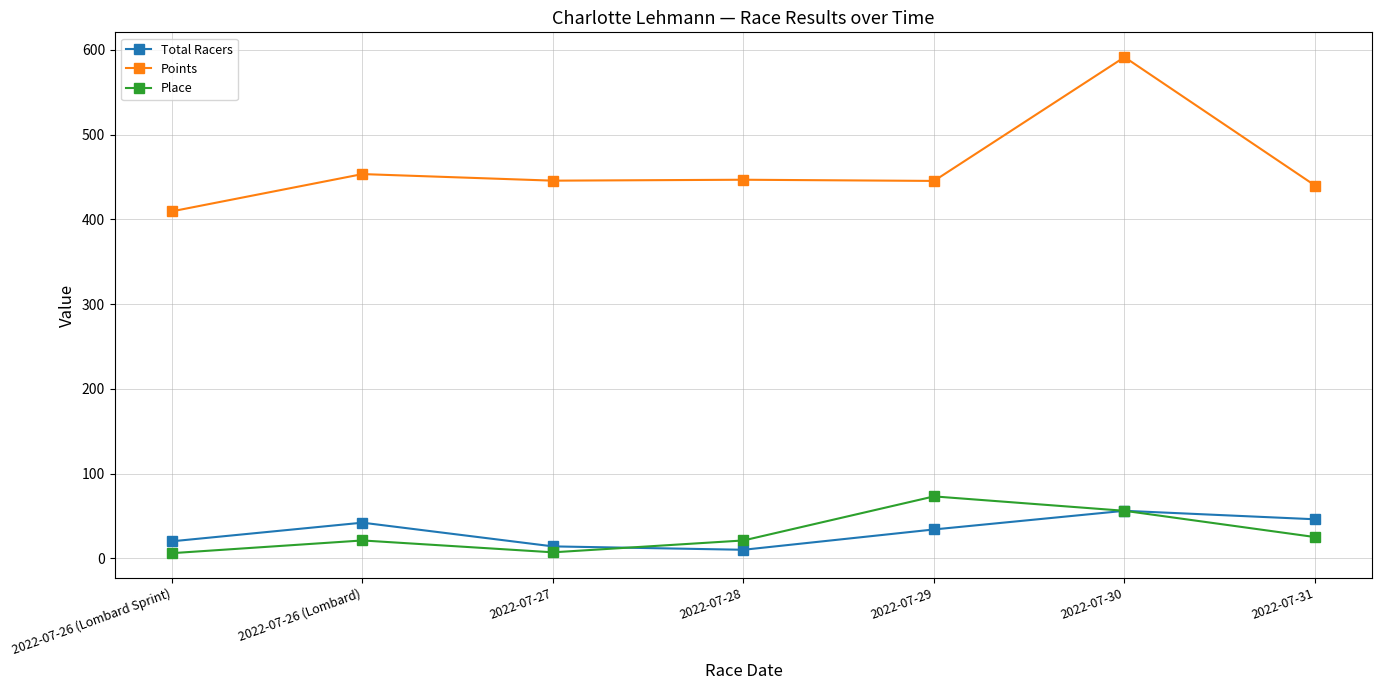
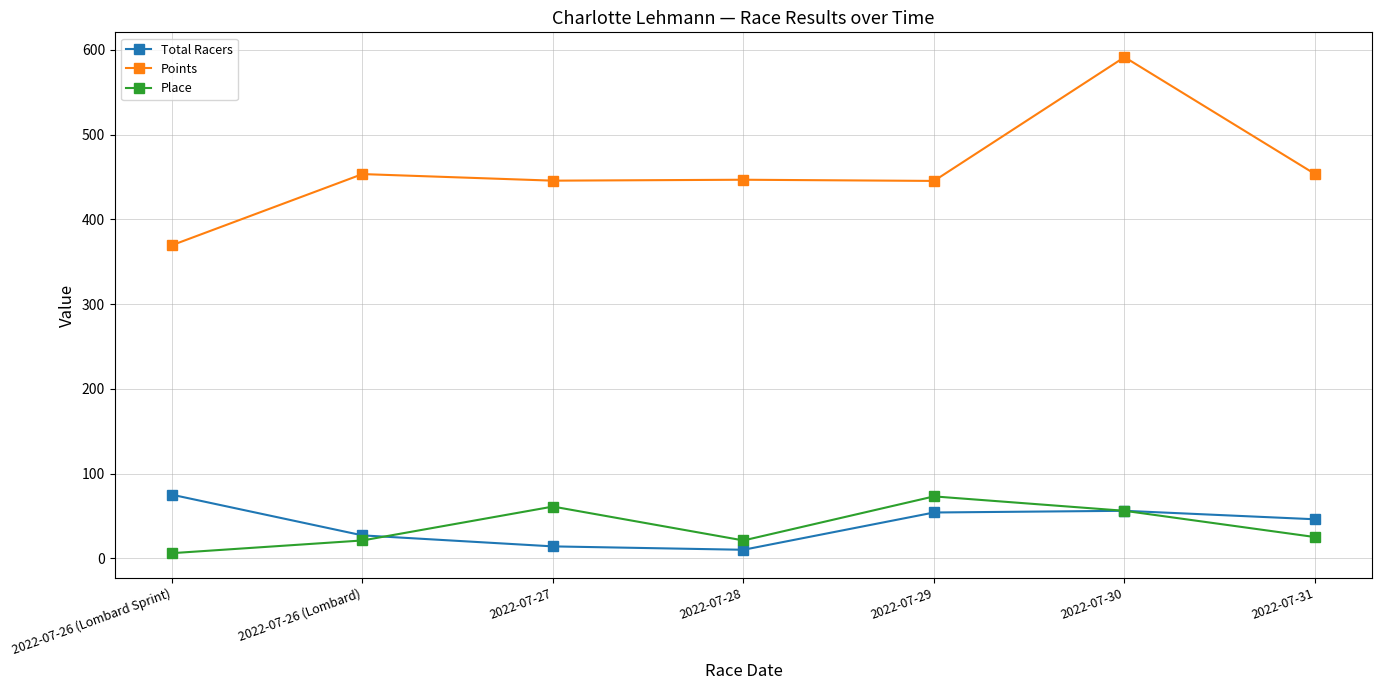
  {
    "Total Racers": {
-     "2022-07-26 (Lombard Sprint)": 20,
-     "2022-07-26 (Lombard)": 40,
+     "2022-07-26 (Lombard Sprint)": 80,
+     "2022-07-26 (Lombard)": 30,
      "2022-07-27": 10,
      "2022-07-28": 10,
-     "2022-07-29": 30,
+     "2022-07-29": 50,
      "2022-07-31": 50
    },
    "Points": {
-     "2022-07-26 (Lombard Sprint)": 410,
+     "2022-07-26 (Lombard Sprint)": 370,
      "2022-07-26 (Lombard)": 450,
      "2022-07-27": 450,
      "2022-07-28": 450,
      "2022-07-29": 450,
      "2022-07-30": 590,
-     "2022-07-31": 440
+     "2022-07-31": 450
    },
    "Place": {
      "2022-07-26 (Lombard Sprint)": 10,
      "2022-07-26 (Lombard)": 20,
-     "2022-07-27": 10,
+     "2022-07-27": 60,
      "2022-07-28": 20,
      "2022-07-29": 70,
      "2022-07-31": 30
    }
  }
